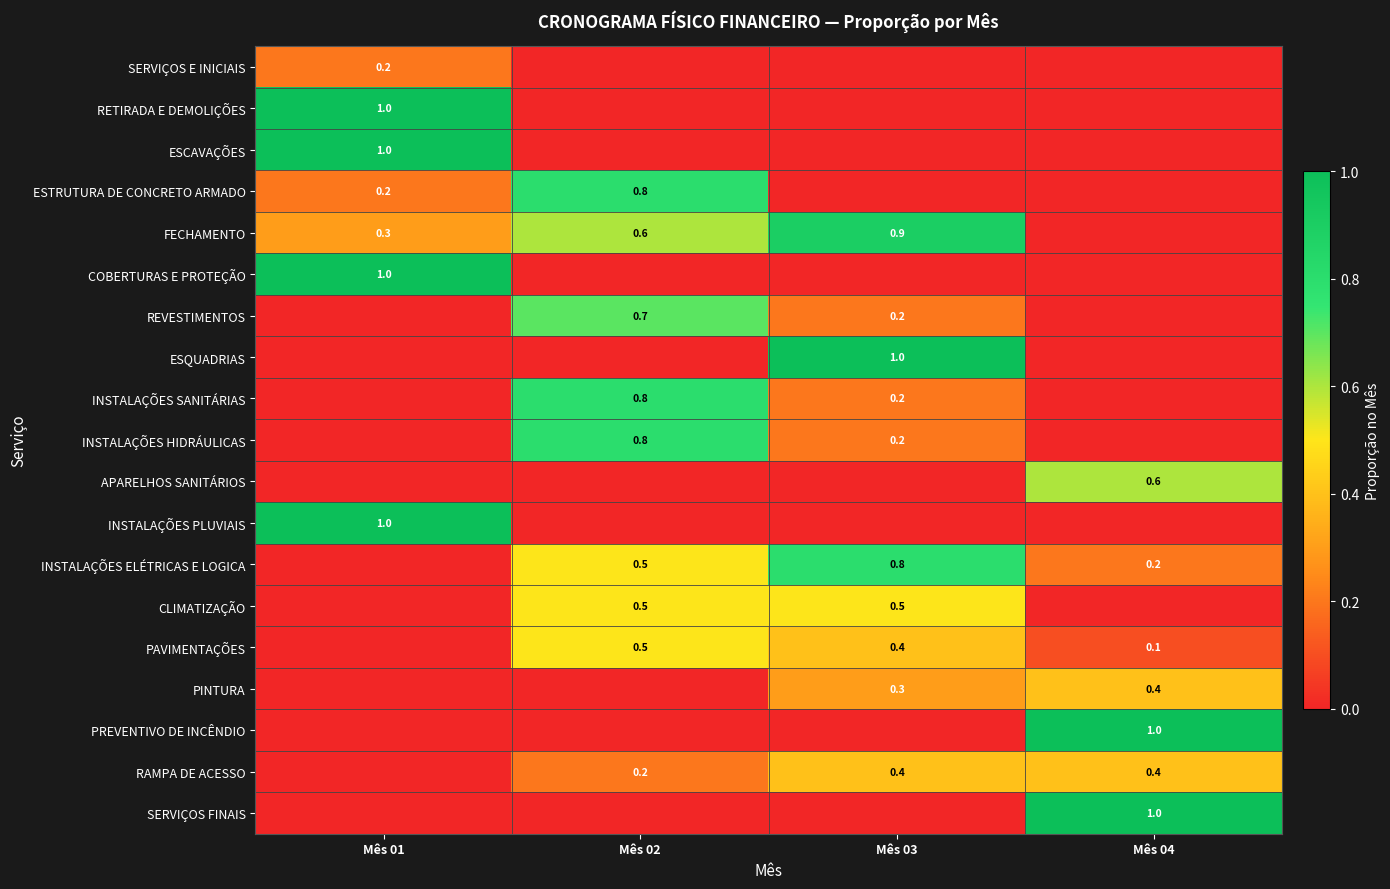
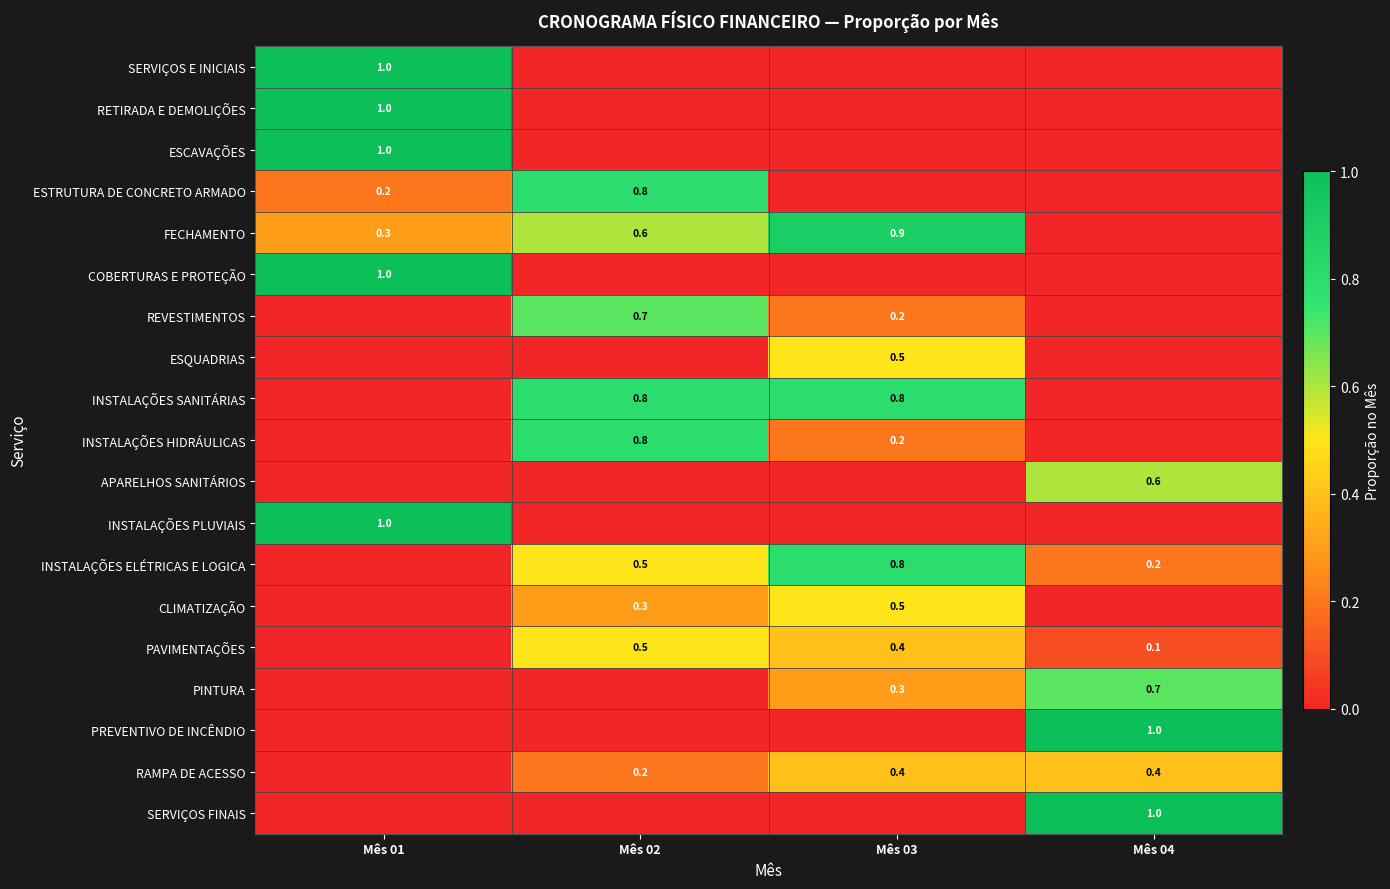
  {
    "SERVIÇOS E INICIAIS": {
-     "Mês 01": 0.2
+     "Mês 01": 1.0
    },
    "RETIRADA E DEMOLIÇÕES": {
      "Mês 01": 1.0
    },
    "ESCAVAÇÕES": {
      "Mês 01": 1.0
    },
    "ESTRUTURA DE CONCRETO ARMADO": {
      "Mês 01": 0.2,
      "Mês 02": 0.8
    },
    "FECHAMENTO": {
      "Mês 01": 0.3,
      "Mês 02": 0.6,
      "Mês 03": 0.9
    },
    "COBERTURAS E PROTEÇÃO": {
      "Mês 01": 1.0
    },
    "REVESTIMENTOS": {
      "Mês 02": 0.7,
      "Mês 03": 0.2
    },
    "ESQUADRIAS": {
-     "Mês 03": 1.0
+     "Mês 03": 0.5
    },
    "INSTALAÇÕES SANITÁRIAS": {
      "Mês 02": 0.8,
-     "Mês 03": 0.2
+     "Mês 03": 0.8
    },
    "INSTALAÇÕES HIDRÁULICAS": {
      "Mês 02": 0.8,
      "Mês 03": 0.2
    },
    "APARELHOS SANITÁRIOS": {
      "Mês 04": 0.6
    },
    "INSTALAÇÕES PLUVIAIS": {
      "Mês 01": 1.0
    },
    "INSTALAÇÕES ELÉTRICAS E LOGICA": {
      "Mês 02": 0.5,
      "Mês 03": 0.8,
      "Mês 04": 0.2
    },
    "CLIMATIZAÇÃO": {
-     "Mês 02": 0.5,
+     "Mês 02": 0.3,
      "Mês 03": 0.5
    },
    "PAVIMENTAÇÕES": {
      "Mês 02": 0.5,
      "Mês 03": 0.4,
      "Mês 04": 0.1
    },
    "PINTURA": {
      "Mês 03": 0.3,
-     "Mês 04": 0.4
+     "Mês 04": 0.7
    },
    "PREVENTIVO DE INCÊNDIO": {
      "Mês 04": 1.0
    },
    "RAMPA DE ACESSO": {
      "Mês 02": 0.2,
      "Mês 03": 0.4,
      "Mês 04": 0.4
    },
    "SERVIÇOS FINAIS": {
      "Mês 04": 1.0
    }
  }
